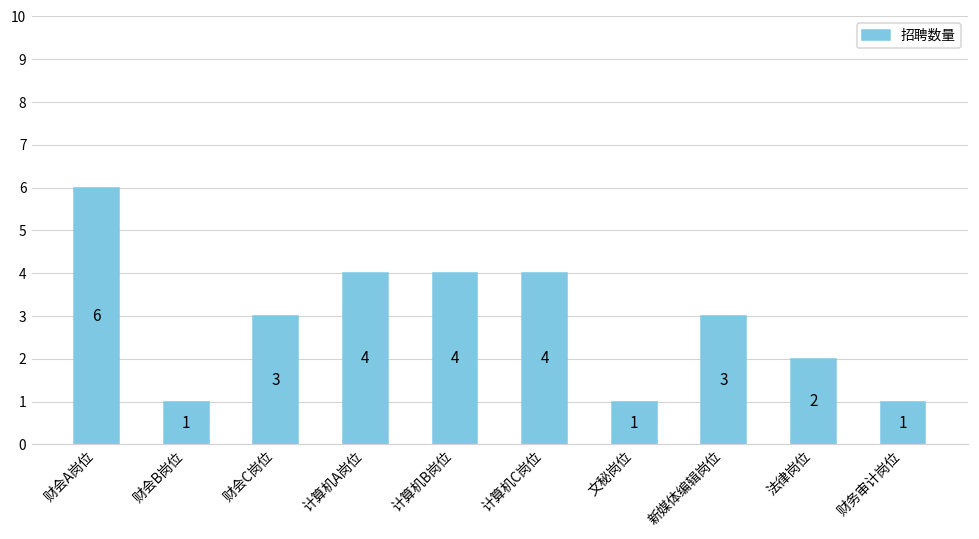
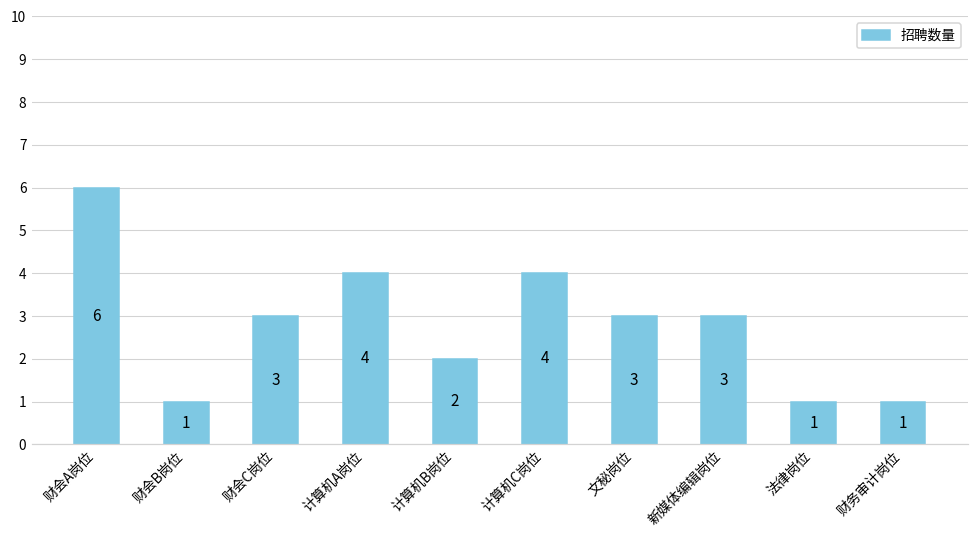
  {
    "财会A岗位": 6,
    "财会B岗位": 1,
    "财会C岗位": 3,
    "计算机A岗位": 4,
-   "计算机B岗位": 4,
+   "计算机B岗位": 2,
    "计算机C岗位": 4,
-   "文秘岗位": 1,
+   "文秘岗位": 3,
    "新媒体编辑岗位": 3,
-   "法律岗位": 2,
+   "法律岗位": 1,
    "财务审计岗位": 1
  }
